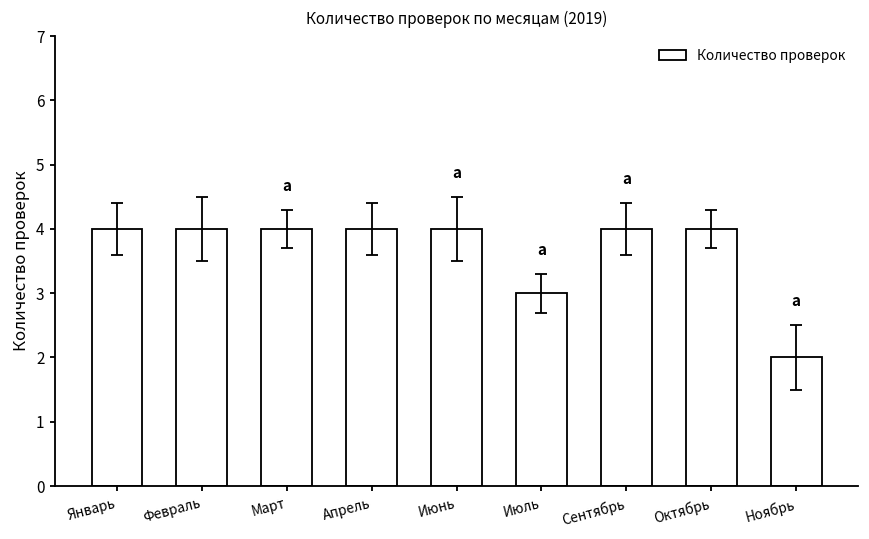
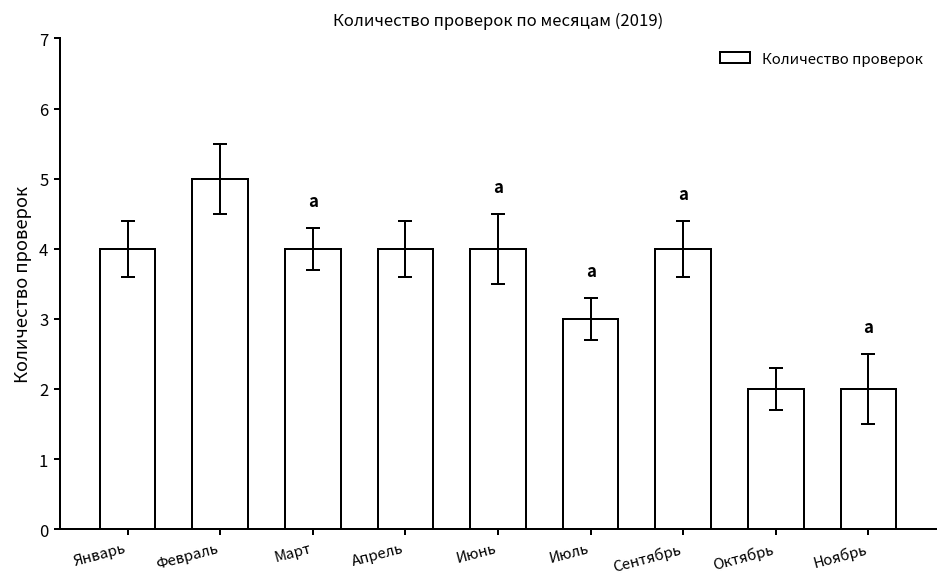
  {
    "Количество проверок": {
      "Январь": 4,
-     "Февраль": 4,
+     "Февраль": 5,
      "Март": 4,
      "Апрель": 4,
      "Июнь": 4,
      "Июль": 3,
      "Сентябрь": 4,
-     "Октябрь": 4,
+     "Октябрь": 2,
      "Ноябрь": 2
    }
  }
